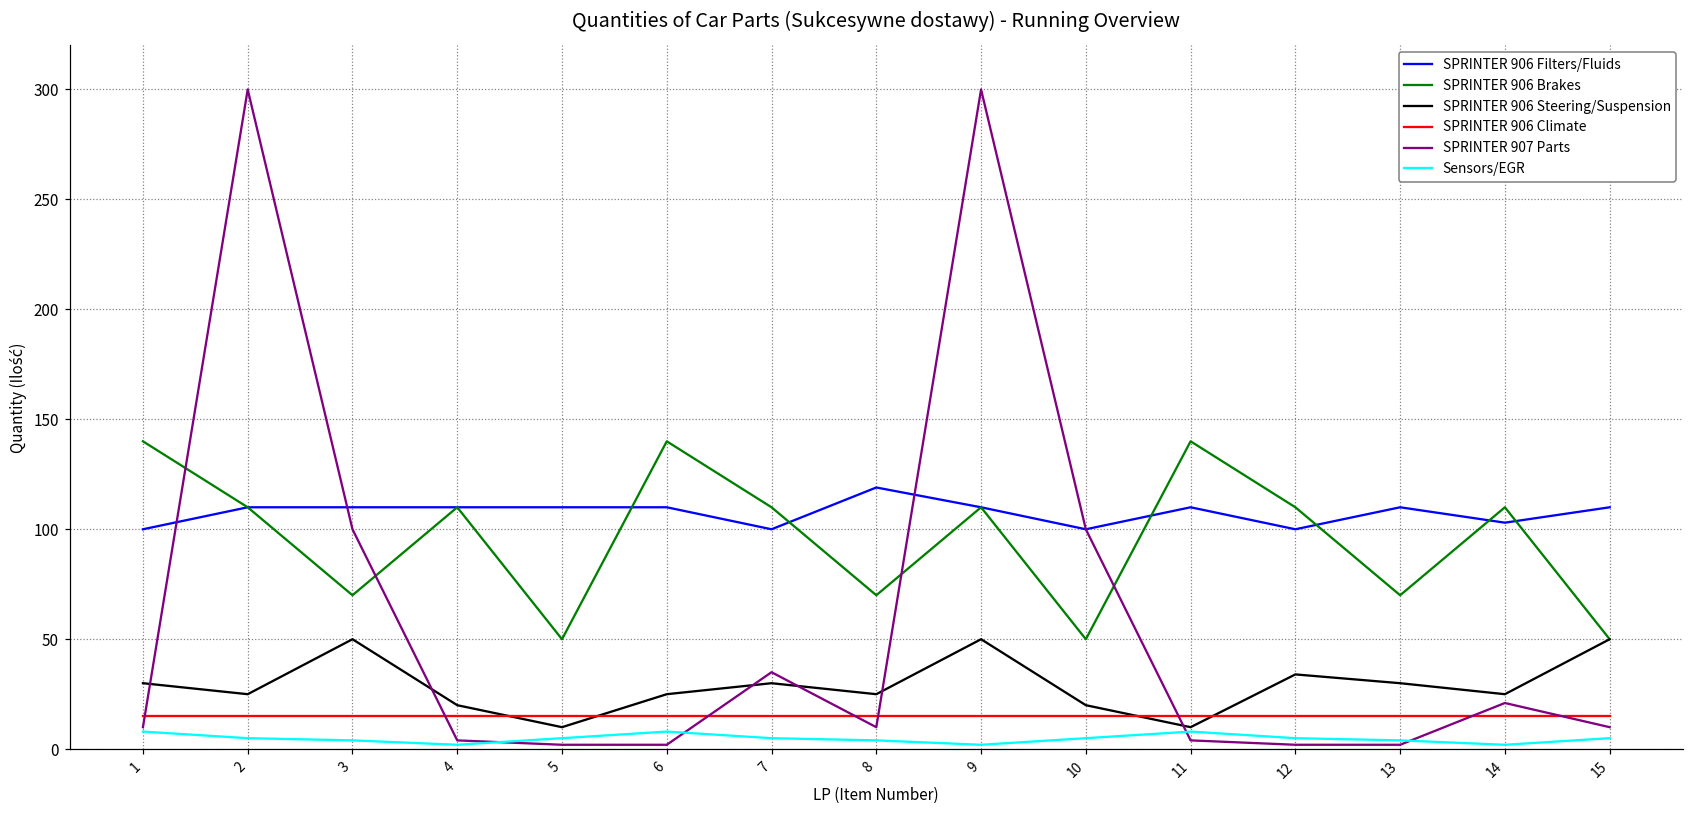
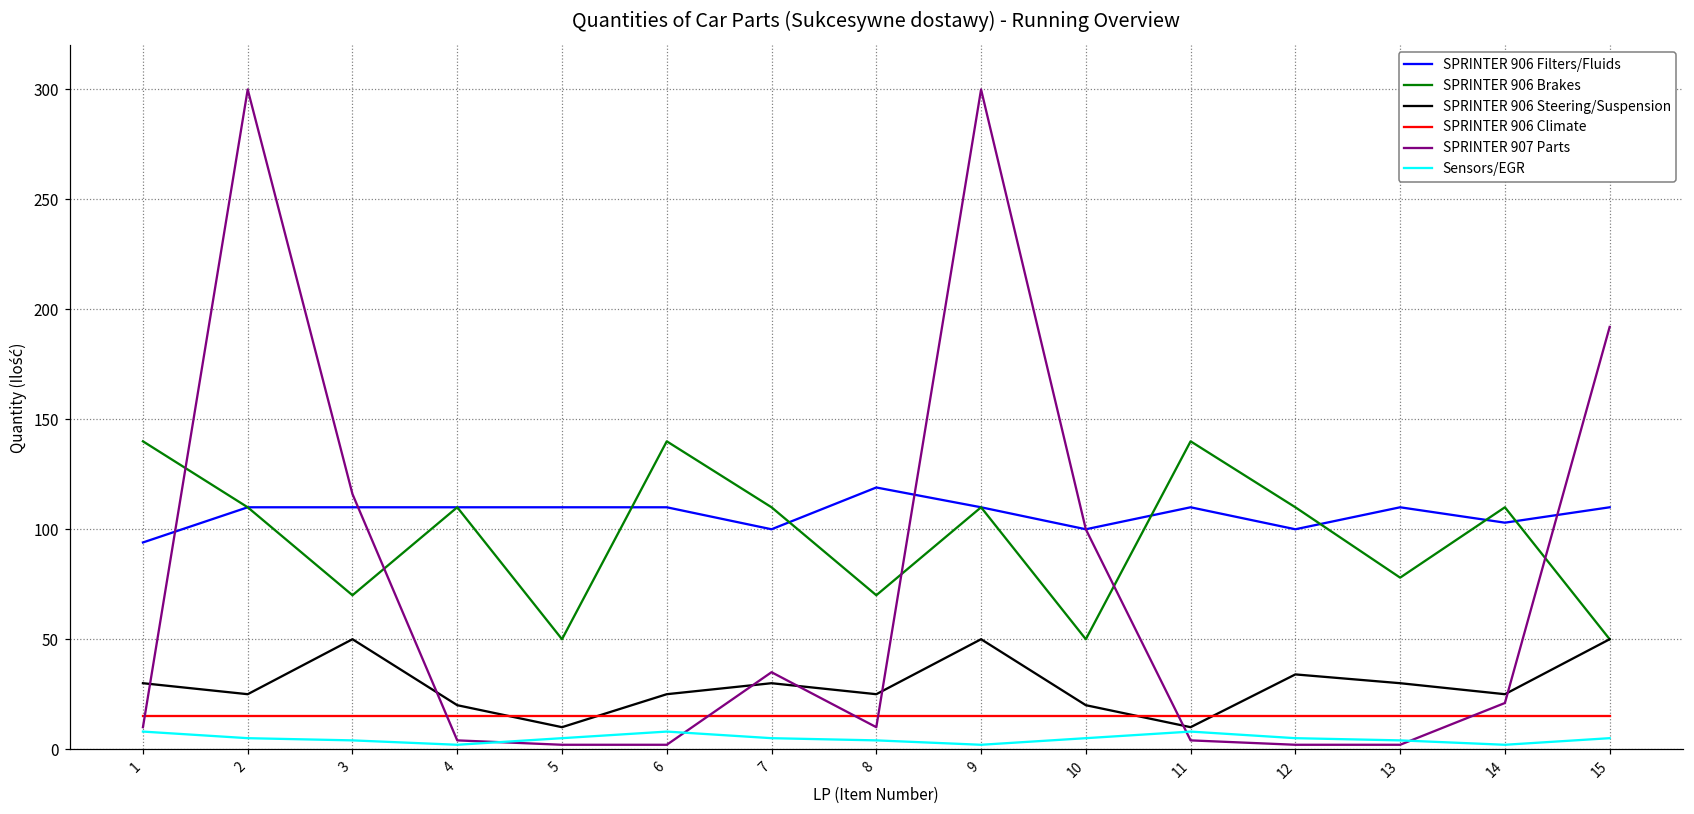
  {
    "SPRINTER 906 Filters/Fluids": {
-     "1": 100,
+     "1": 94,
      "3": 110,
      "5": 110,
      "6": 110,
      "7": 100,
      "8": 119,
      "11": 110,
      "12": 100,
      "13": 110,
      "14": 103,
      "15": 110
    },
    "SPRINTER 906 Brakes": {
      "1": 140,
      "3": 70,
      "5": 50,
      "6": 140,
      "7": 110,
      "8": 70,
      "10": 50,
      "11": 140,
      "12": 110,
-     "13": 70,
+     "13": 78,
      "14": 110
    },
    "SPRINTER 906 Steering/Suspension": {
      "1": 30,
      "2": 25,
      "3": 50,
      "4": 20,
      "5": 10,
      "6": 25,
      "7": 30,
      "8": 25,
      "9": 50,
      "10": 20,
      "11": 10,
      "12": 34,
      "13": 30,
      "14": 25
    },
    "SPRINTER 906 Climate": {
      "1": 15,
      "2": 15,
      "3": 15,
      "4": 15,
      "5": 15,
      "6": 15,
      "7": 15,
      "8": 15,
      "9": 15,
      "10": 15,
      "11": 15,
      "12": 15,
      "13": 15,
      "14": 15,
      "15": 15
    },
    "SPRINTER 907 Parts": {
      "1": 10,
      "2": 300,
-     "3": 100,
+     "3": 116,
      "4": 4,
      "5": 2,
      "6": 2,
      "7": 35,
      "8": 10,
      "9": 300,
      "11": 4,
      "12": 2,
      "13": 2,
      "14": 21,
-     "15": 10
+     "15": 192
    },
    "Sensors/EGR": {
      "1": 8,
      "2": 5,
      "3": 4,
      "4": 2,
      "5": 5,
      "6": 8,
      "7": 5,
      "8": 4,
      "9": 2,
      "10": 5,
      "11": 8,
      "12": 5,
      "13": 4,
      "14": 2,
      "15": 5
    }
  }
